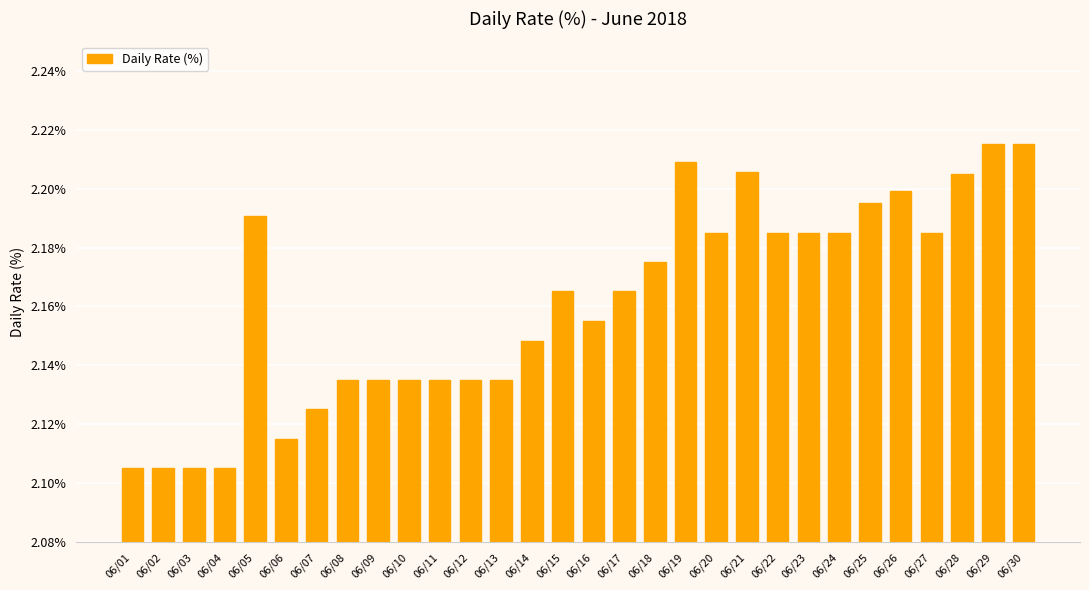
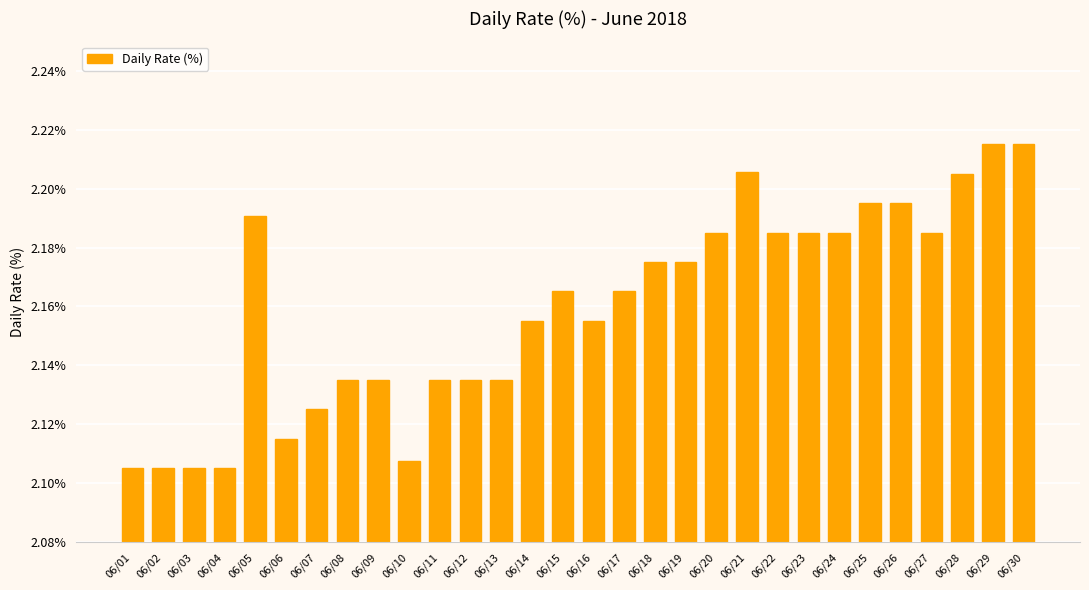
  {
    "06/01": "2.105%",
    "06/02": "2.105%",
    "06/03": "2.105%",
    "06/04": "2.105%",
    "06/05": "2.191%",
    "06/06": "2.115%",
    "06/07": "2.125%",
    "06/08": "2.135%",
    "06/09": "2.135%",
-   "06/10": "2.135%",
+   "06/10": "2.108%",
    "06/11": "2.135%",
    "06/12": "2.135%",
    "06/13": "2.135%",
-   "06/14": "2.148%",
+   "06/14": "2.155%",
    "06/15": "2.165%",
    "06/16": "2.155%",
    "06/17": "2.165%",
    "06/18": "2.175%",
-   "06/19": "2.209%",
+   "06/19": "2.175%",
    "06/20": "2.185%",
    "06/21": "2.206%",
    "06/22": "2.185%",
    "06/23": "2.185%",
    "06/24": "2.185%",
    "06/25": "2.195%",
-   "06/26": "2.199%",
+   "06/26": "2.195%",
    "06/27": "2.185%",
    "06/28": "2.205%",
    "06/29": "2.215%",
    "06/30": "2.215%"
  }
